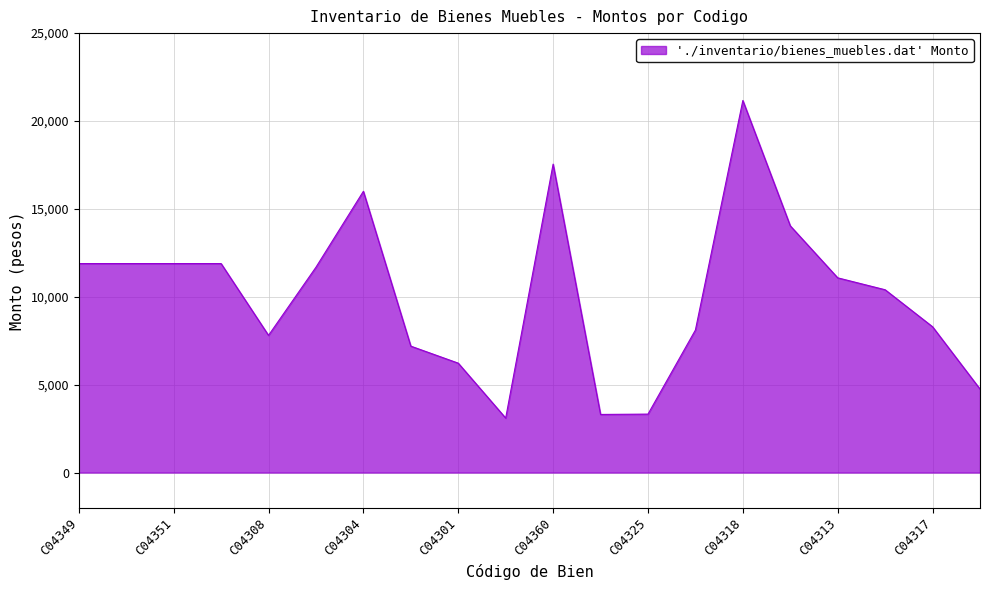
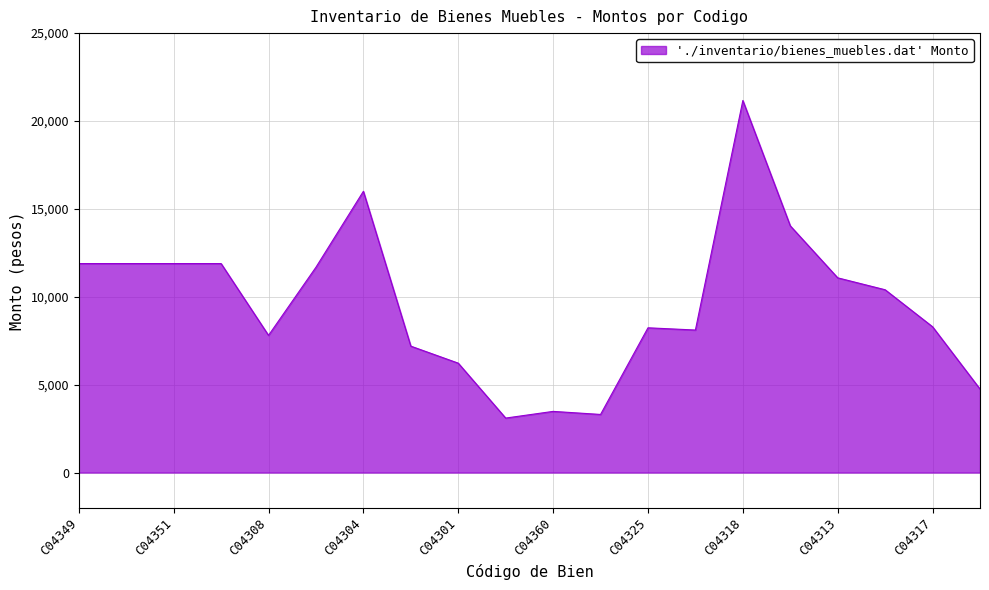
  {
    "C04349": "11,900",
    "C04351": "11,900",
    "C04308": "7,800",
    "C04304": "16,000",
    "C04301": "6,200",
-   "C04360": "17,500",
-   "C04325": "3,300",
+   "C04360": "3,500",
+   "C04325": "8,200",
    "C04318": "21,200",
    "C04313": "11,100",
    "C04317": "8,300"
  }
